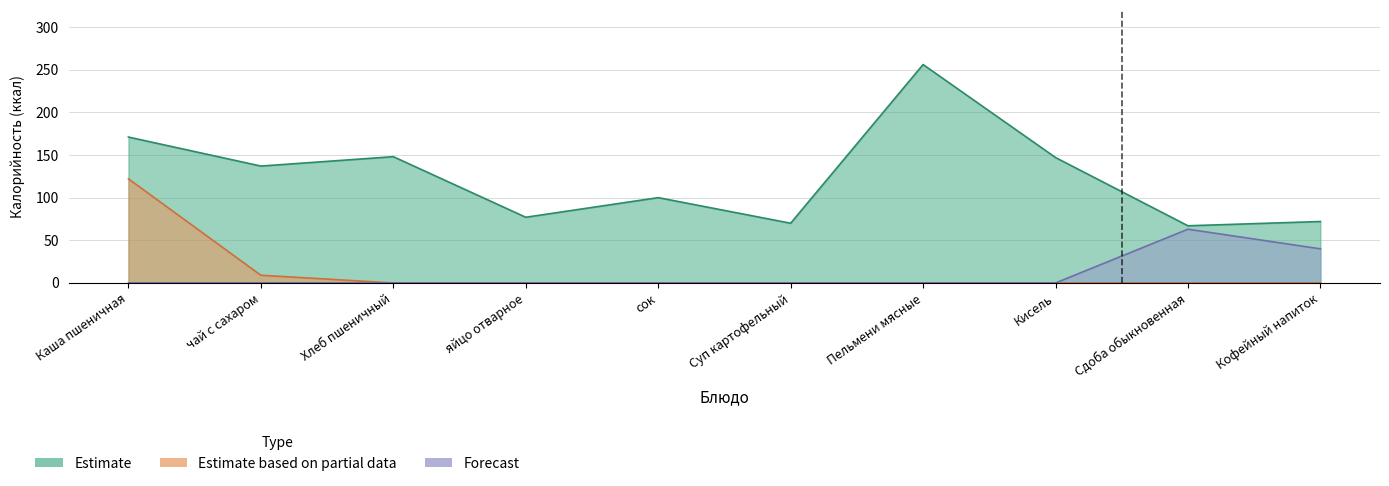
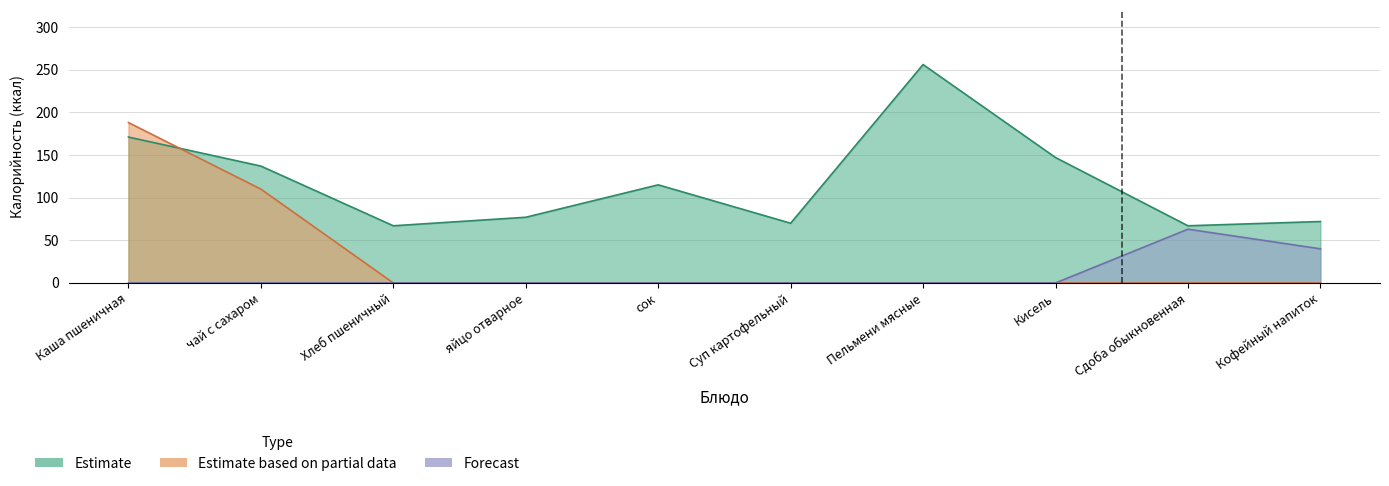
  {
    "Estimate": {
      "Каша пшеничная": 170,
      "чай с сахаром": 140,
-     "Хлеб пшеничный": 150,
+     "Хлеб пшеничный": 70,
      "яйцо отварное": 80,
-     "сок": 100,
+     "сок": 120,
      "Суп картофельный": 70,
      "Пельмени мясные": 260,
      "Кисель": 150,
      "Сдоба обыкновенная": 70,
      "Кофейный напиток": 70
    },
    "Estimate based on partial data": {
-     "Каша пшеничная": 120,
-     "чай с сахаром": 10,
+     "Каша пшеничная": 190,
+     "чай с сахаром": 110,
      "Сдоба обыкновенная": 0,
      "Кофейный напиток": 0
    },
    "Forecast": {
      "Каша пшеничная": 0,
      "чай с сахаром": 0,
      "Сдоба обыкновенная": 60,
      "Кофейный напиток": 40
    }
  }
